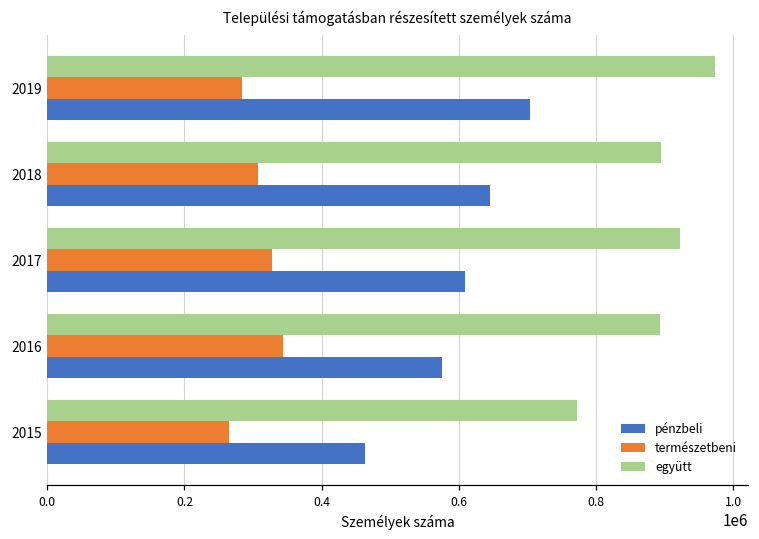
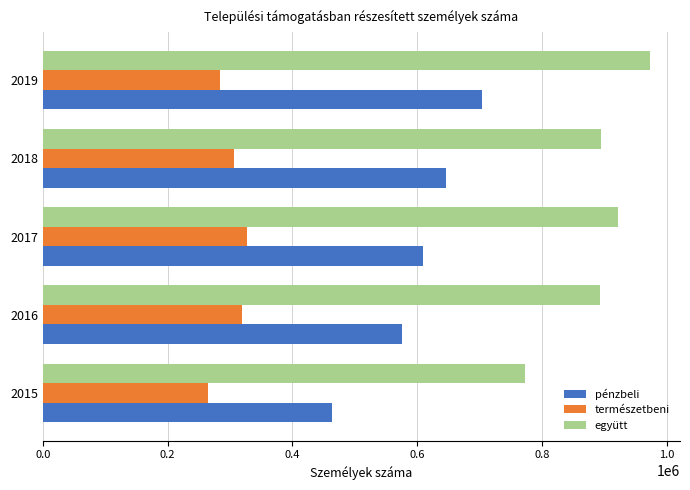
  {
    "pénzbeli": {
      "2019": 700000,
      "2018": 650000,
      "2017": 610000,
      "2016": 580000,
      "2015": 460000
    },
    "természetbeni": {
      "2019": 280000,
      "2018": 310000,
      "2017": 330000,
-     "2016": 340000,
+     "2016": 320000,
      "2015": 260000
    },
    "együtt": {
      "2019": 970000,
      "2018": 890000,
      "2017": 920000,
      "2016": 890000,
      "2015": 770000
    }
  }
